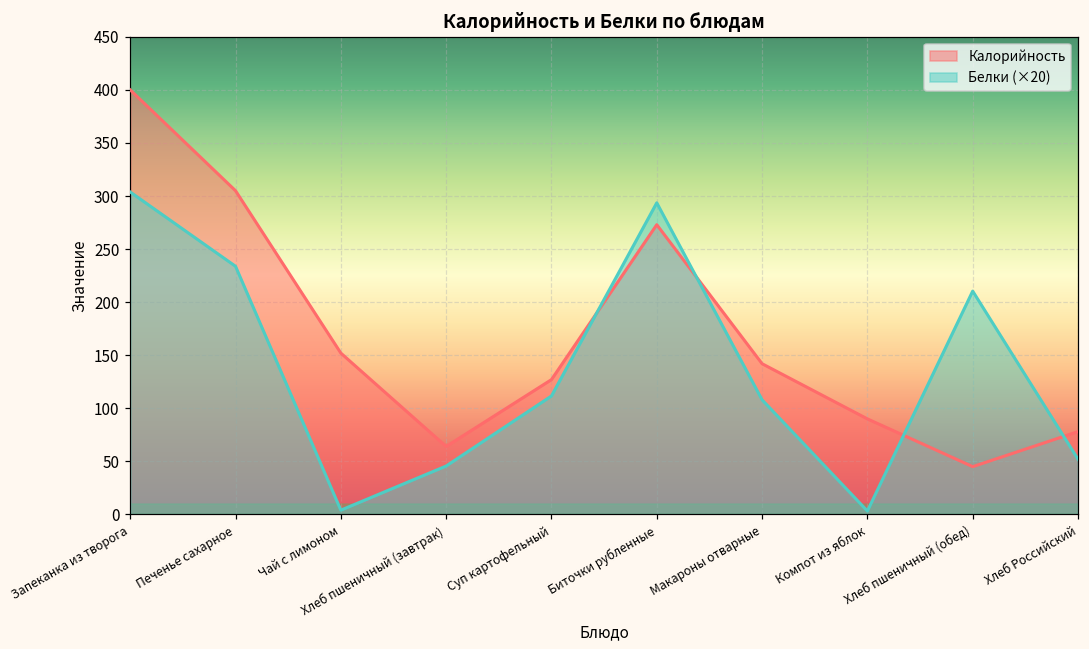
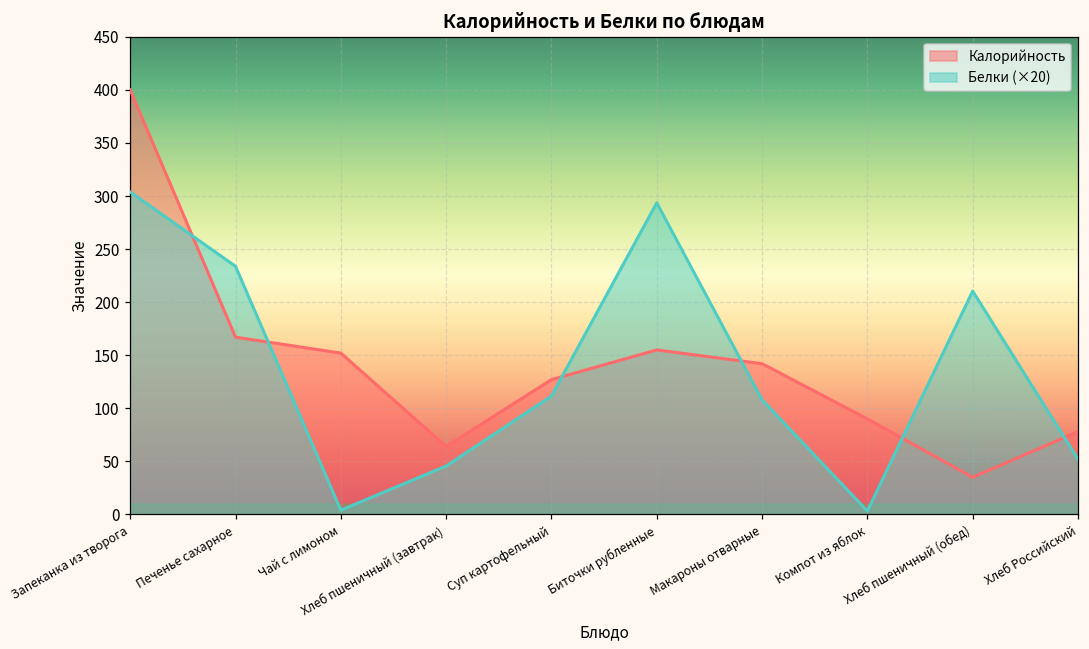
  {
    "Калорийность": {
      "Запеканка из творога": 400,
-     "Печенье сахарное": 310,
+     "Печенье сахарное": 170,
      "Чай с лимоном": 150,
      "Хлеб пшеничный (завтрак)": 60,
      "Суп картофельный": 130,
-     "Биточки рубленные": 270,
+     "Биточки рубленные": 160,
      "Макароны отварные": 140,
      "Компот из яблок": 90,
-     "Хлеб пшеничный (обед)": 50,
+     "Хлеб пшеничный (обед)": 40,
      "Хлеб Российский": 80
    },
    "Белки (×20)": {
      "Запеканка из творога": 300,
      "Печенье сахарное": 230,
      "Хлеб пшеничный (завтрак)": 50,
      "Суп картофельный": 110,
      "Биточки рубленные": 290,
      "Макароны отварные": 110,
      "Хлеб пшеничный (обед)": 210,
      "Хлеб Российский": 50
    }
  }
